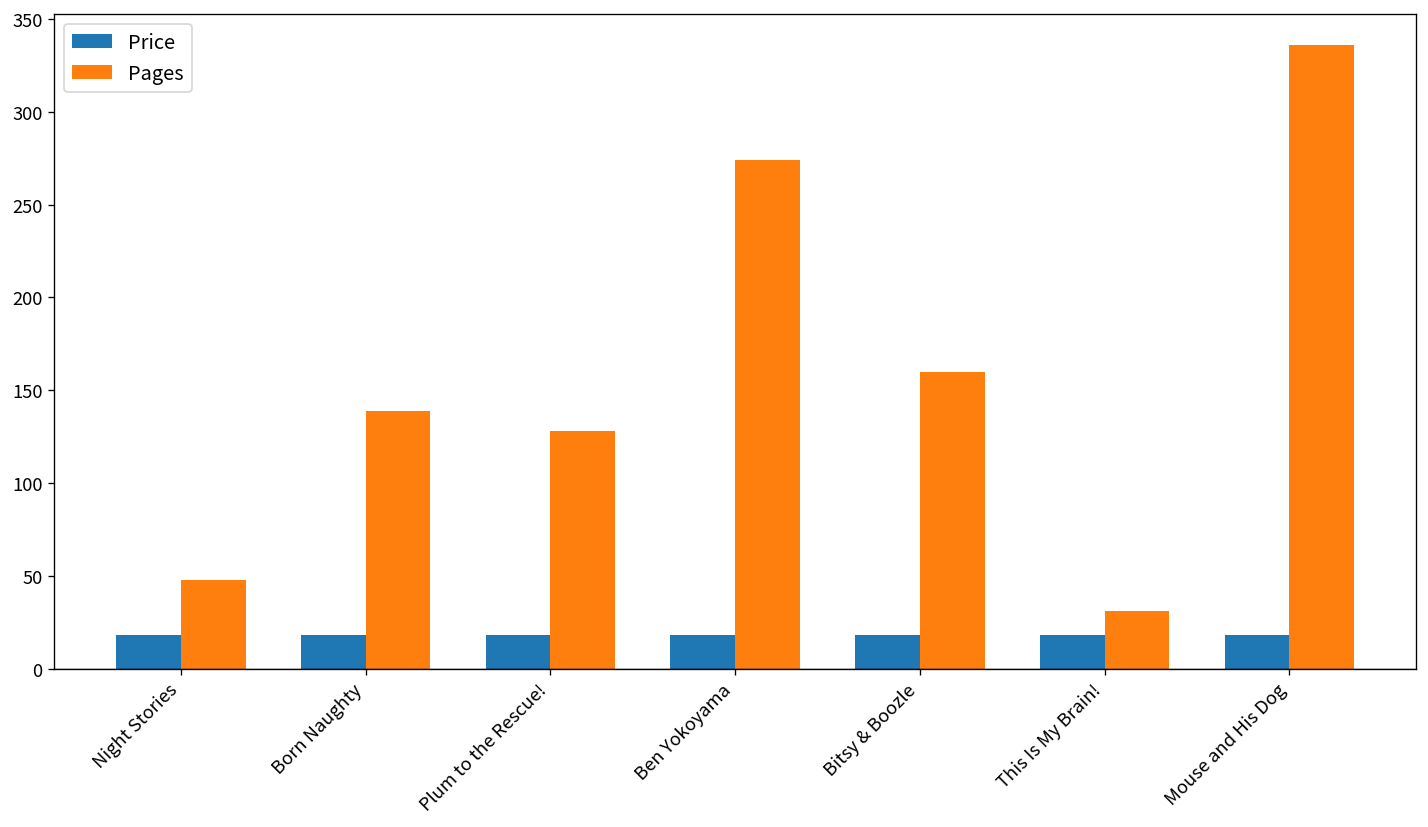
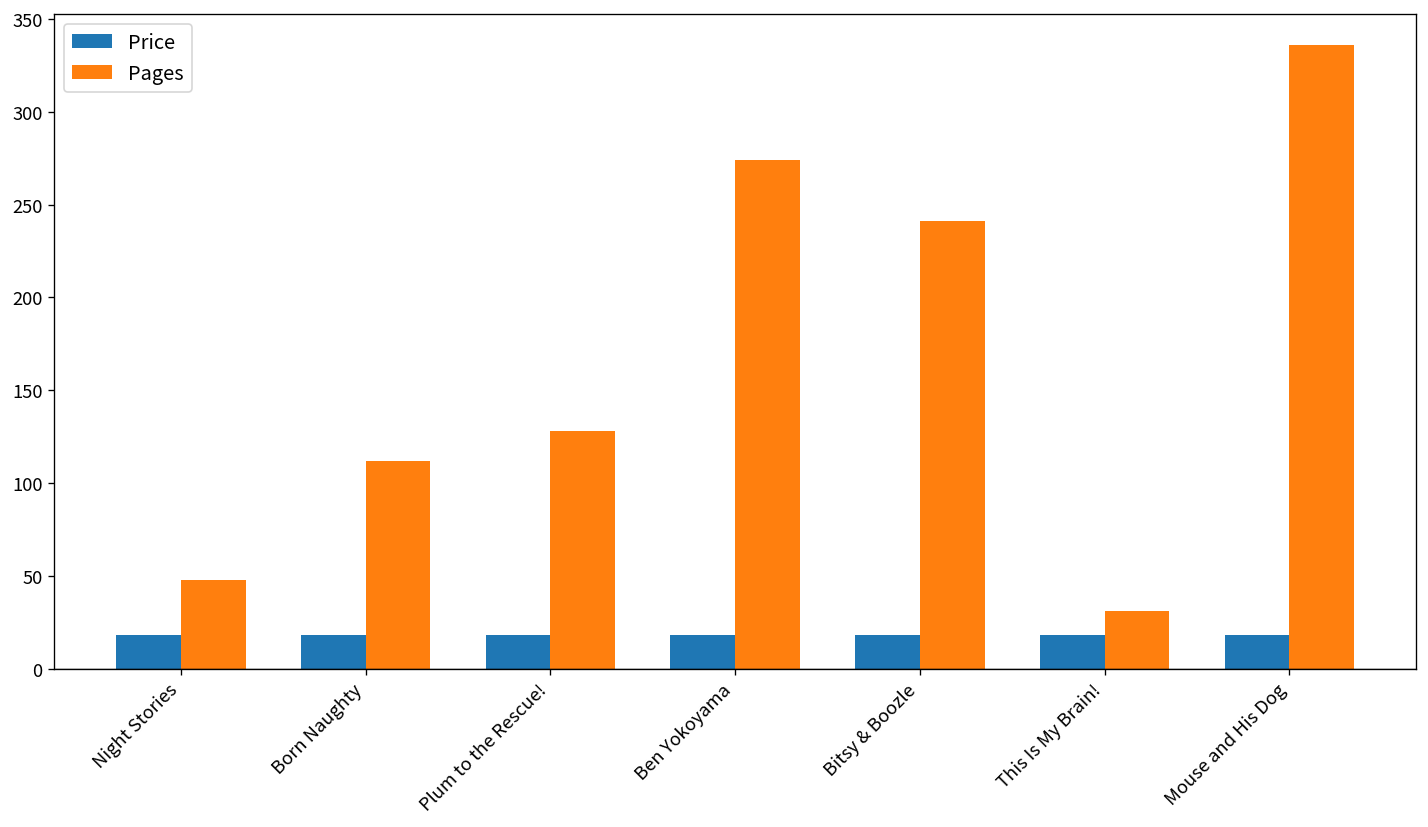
  {
    "Price": {
      "Night Stories": 18,
      "Born Naughty": 18,
      "Plum to the Rescue!": 18,
      "Ben Yokoyama": 18,
      "Bitsy & Boozle": 18,
      "This Is My Brain!": 18,
      "Mouse and His Dog": 18
    },
    "Pages": {
      "Night Stories": 48,
-     "Born Naughty": 139,
+     "Born Naughty": 112,
      "Plum to the Rescue!": 128,
      "Ben Yokoyama": 274,
-     "Bitsy & Boozle": 160,
+     "Bitsy & Boozle": 241,
      "This Is My Brain!": 31,
      "Mouse and His Dog": 336
    }
  }
